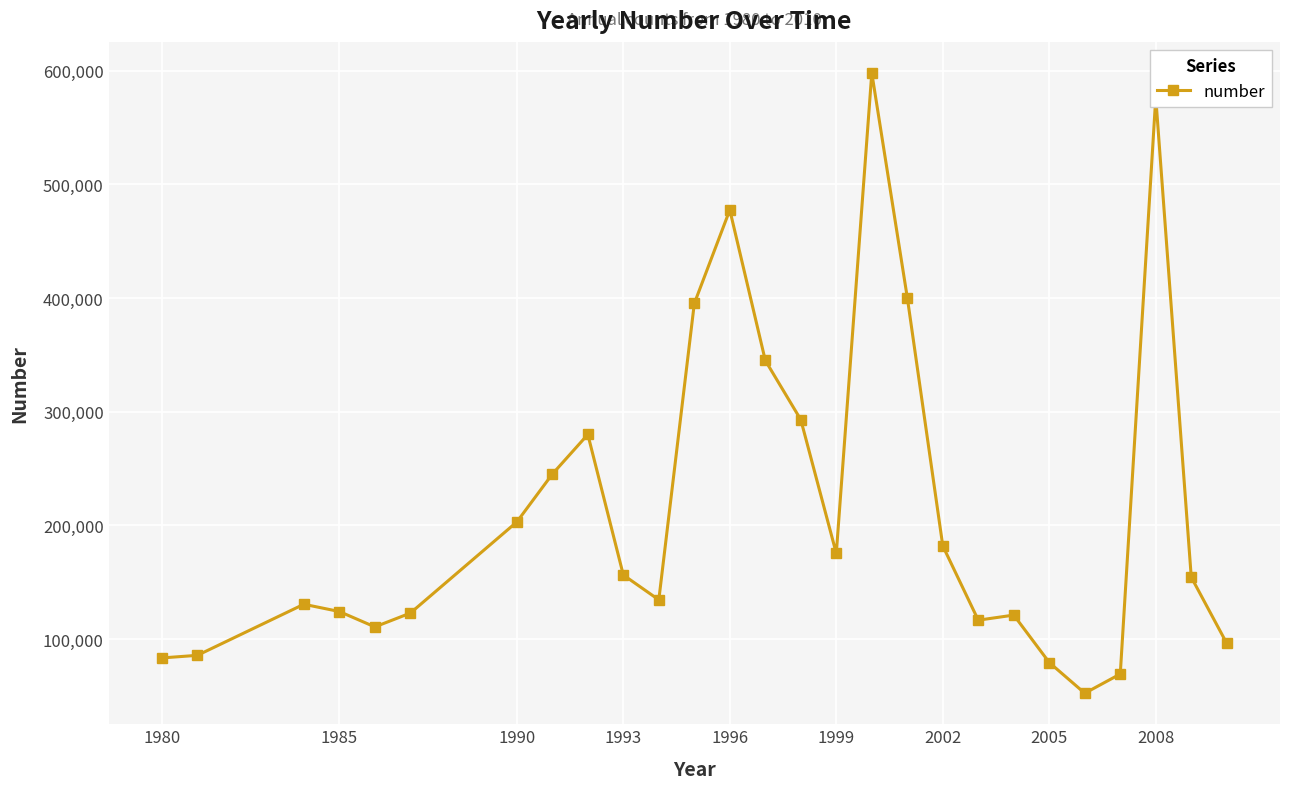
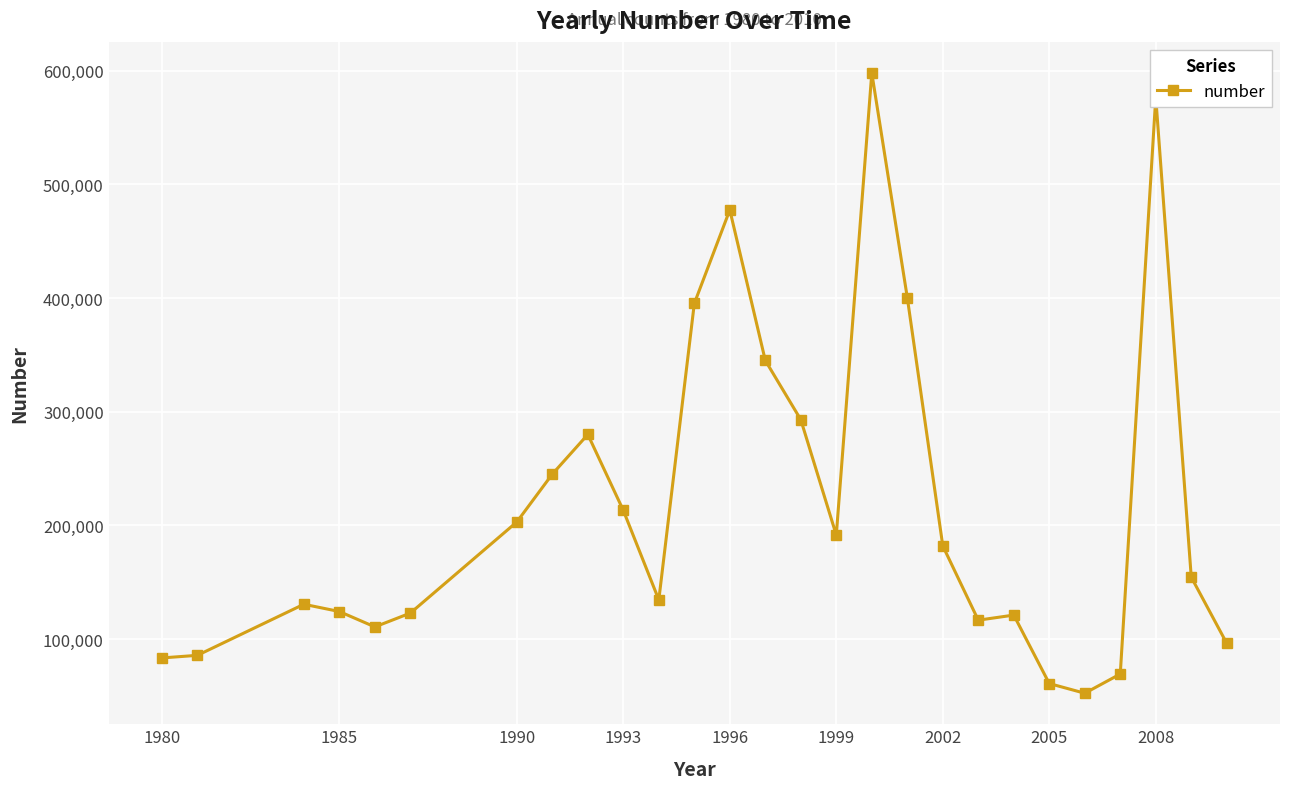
  {
    "1980": "84,000",
    "1985": "124,000",
    "1990": "203,000",
-   "1993": "156,000",
+   "1993": "213,000",
    "1996": "477,000",
-   "1999": "175,000",
+   "1999": "192,000",
    "2002": "182,000",
-   "2005": "79,000"
+   "2005": "61,000"
  }
